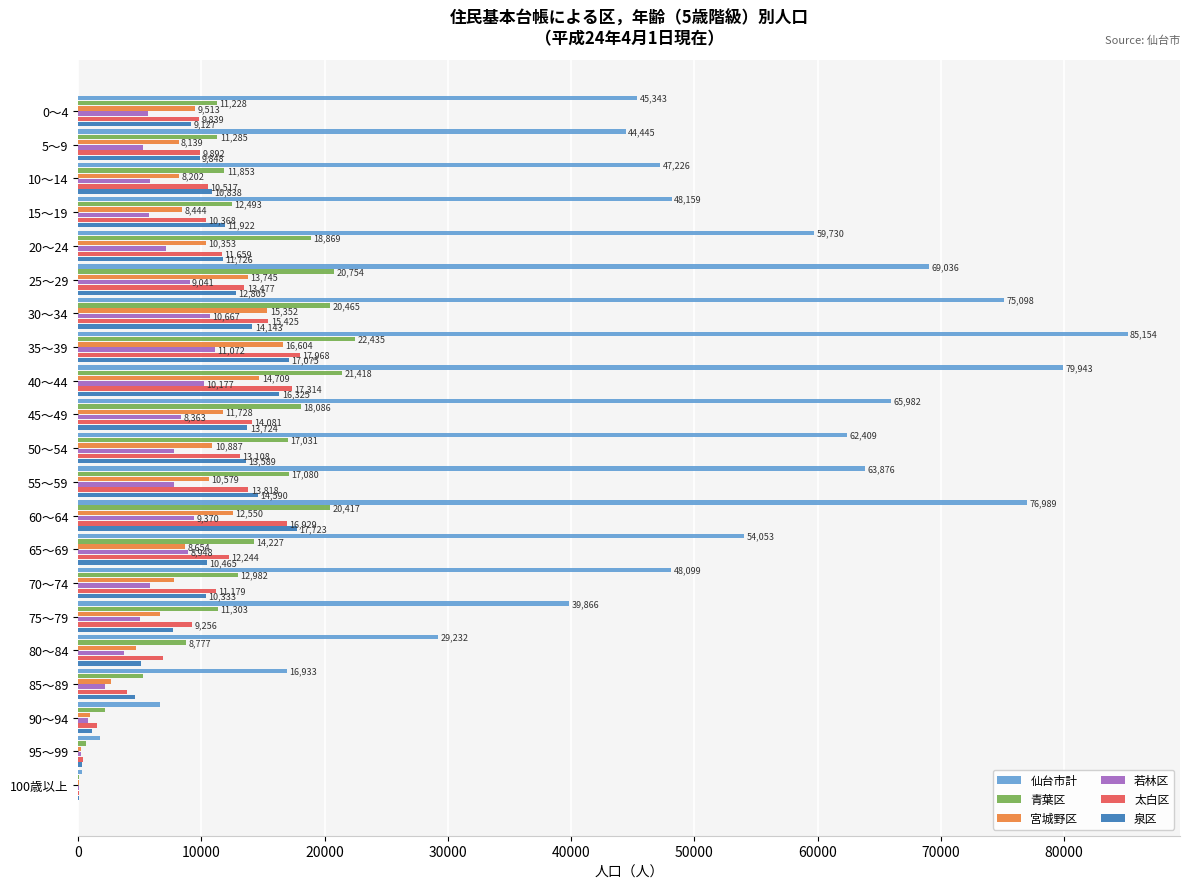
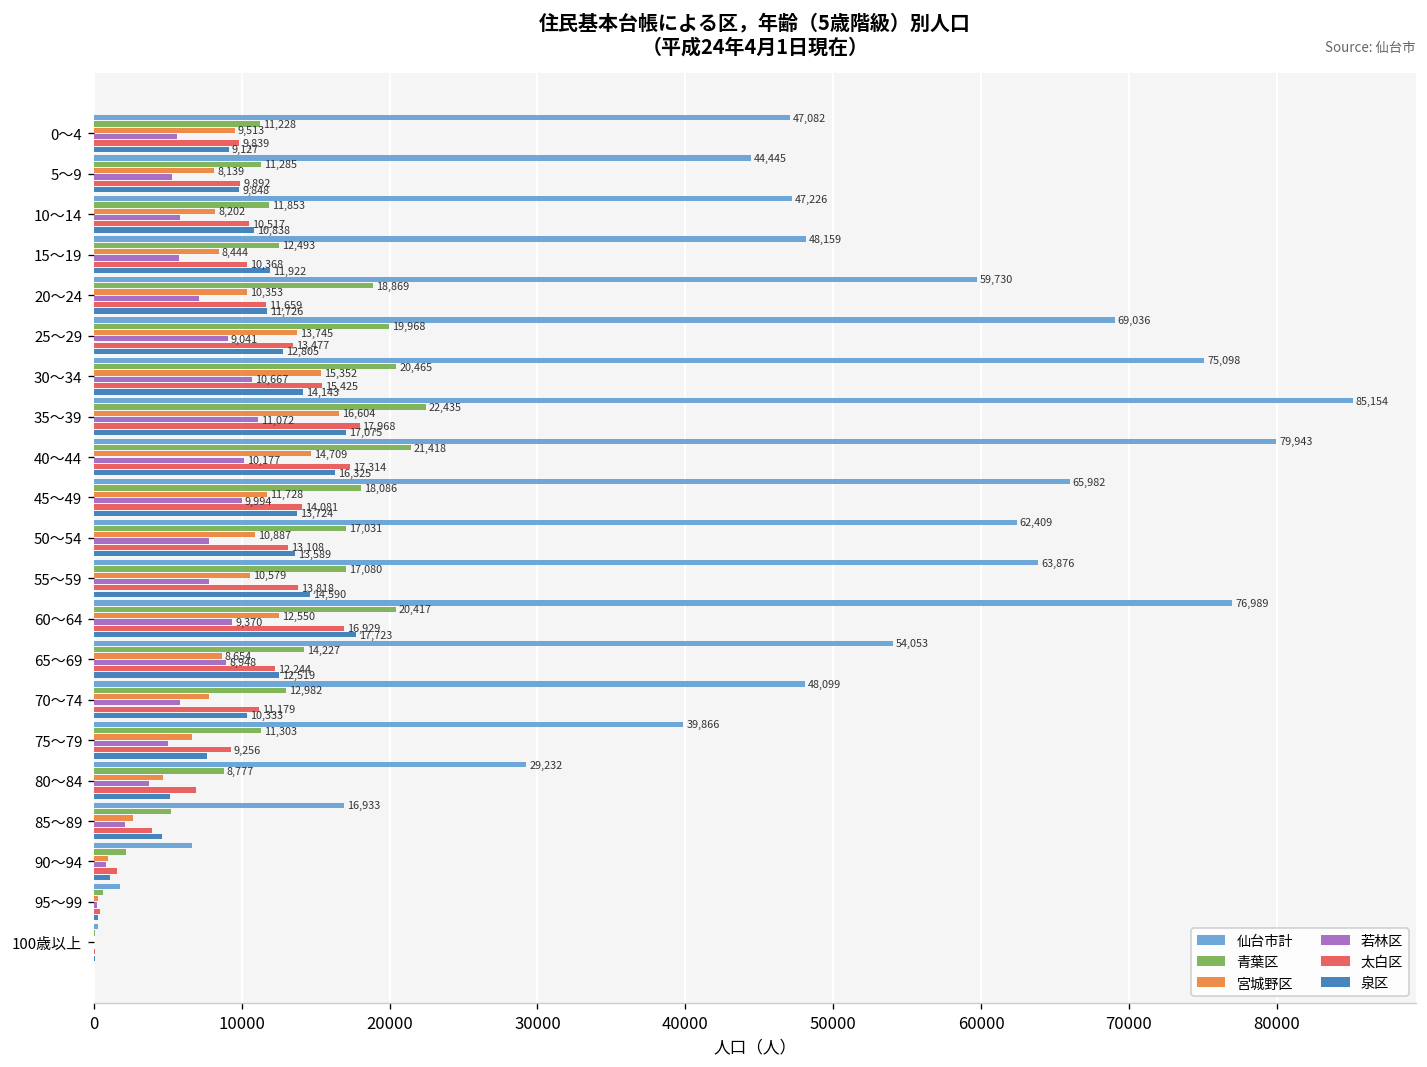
  {
    "仙台市計": {
-     "0～4": "45,343",
+     "0～4": "47,082",
      "5～9": "44,445",
      "10～14": "47,226",
      "15～19": "48,159",
      "20～24": "59,730",
      "25～29": "69,036",
      "30～34": "75,098",
      "35～39": "85,154",
      "40～44": "79,943",
      "45～49": "65,982",
      "50～54": "62,409",
      "55～59": "63,876",
      "60～64": "76,989",
      "65～69": "54,053",
      "70～74": "48,099",
      "75～79": "39,866",
      "80～84": "29,232",
      "85～89": "16,933"
    },
    "青葉区": {
      "0～4": "11,228",
      "5～9": "11,285",
      "10～14": "11,853",
      "15～19": "12,493",
      "20～24": "18,869",
-     "25～29": "20,754",
+     "25～29": "19,968",
      "30～34": "20,465",
      "35～39": "22,435",
      "40～44": "21,418",
      "45～49": "18,086",
      "50～54": "17,031",
      "55～59": "17,080",
      "60～64": "20,417",
      "65～69": "14,227",
      "70～74": "12,982",
      "75～79": "11,303",
      "80～84": "8,777"
    },
    "若林区": {
      "25～29": "9,041",
      "30～34": "10,667",
      "35～39": "11,072",
      "40～44": "10,177",
-     "45～49": "8,363",
+     "45～49": "9,994",
      "60～64": "9,370"
    },
    "泉区": {
      "15～19": "11,922",
-     "65～69": "10,465"
+     "65～69": "12,519"
    }
  }
